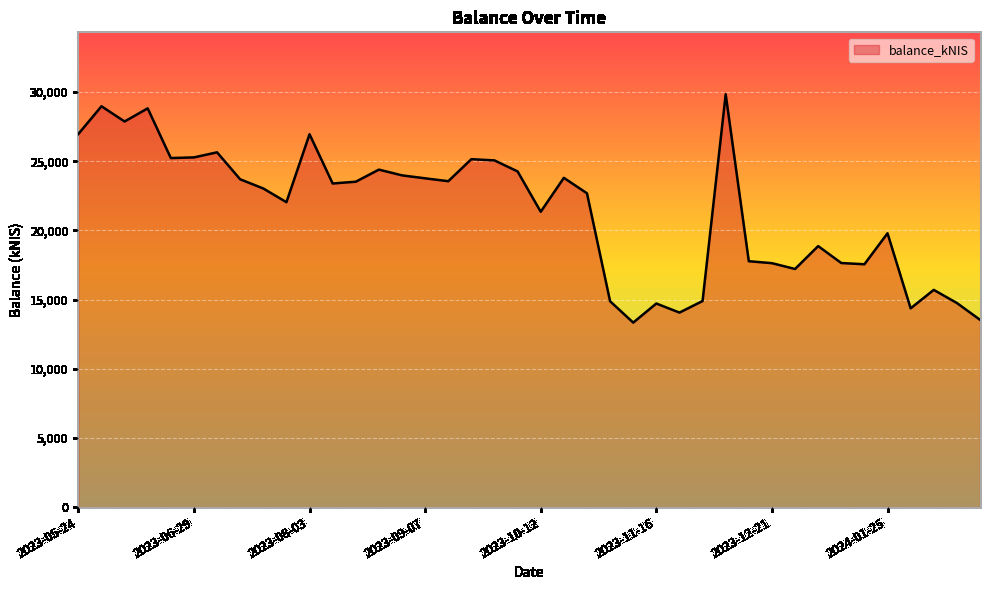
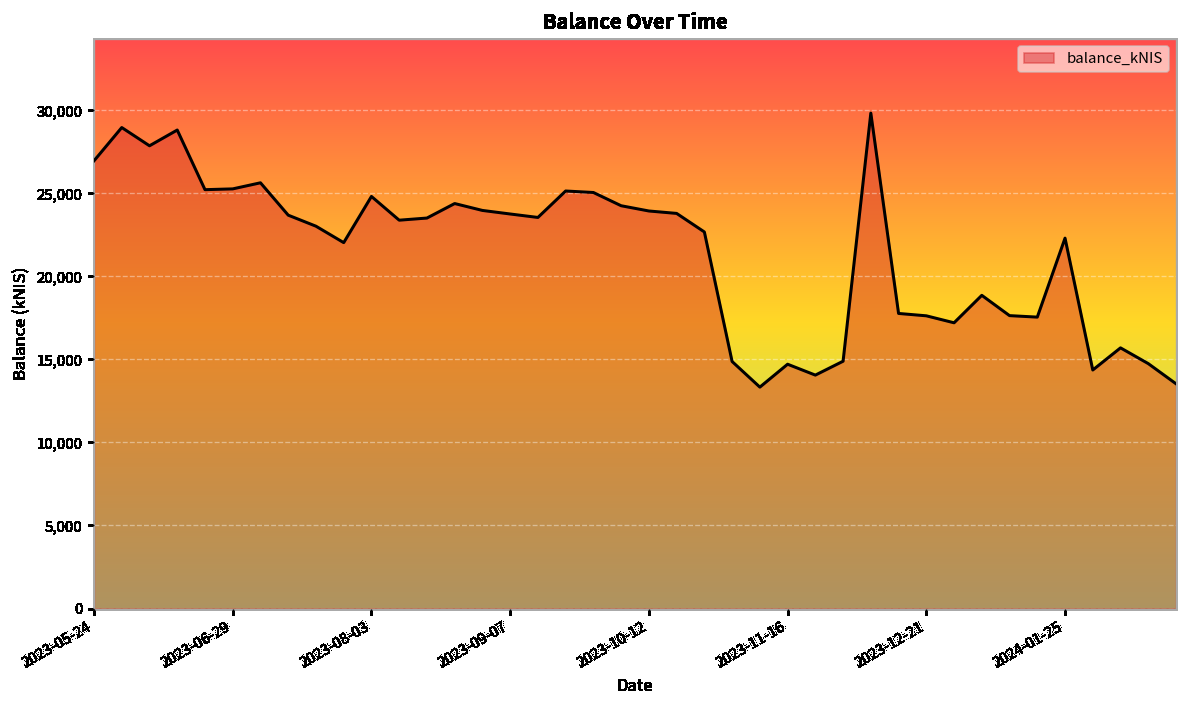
  {
    "2023-05-24": "27,000",
    "2023-06-29": "25,300",
-   "2023-08-03": "26,900",
+   "2023-08-03": "24,800",
    "2023-09-07": "23,800",
-   "2023-10-12": "21,300",
+   "2023-10-12": "23,900",
    "2023-11-16": "14,700",
    "2023-12-21": "17,600",
-   "2024-01-25": "19,800"
+   "2024-01-25": "22,300"
  }
